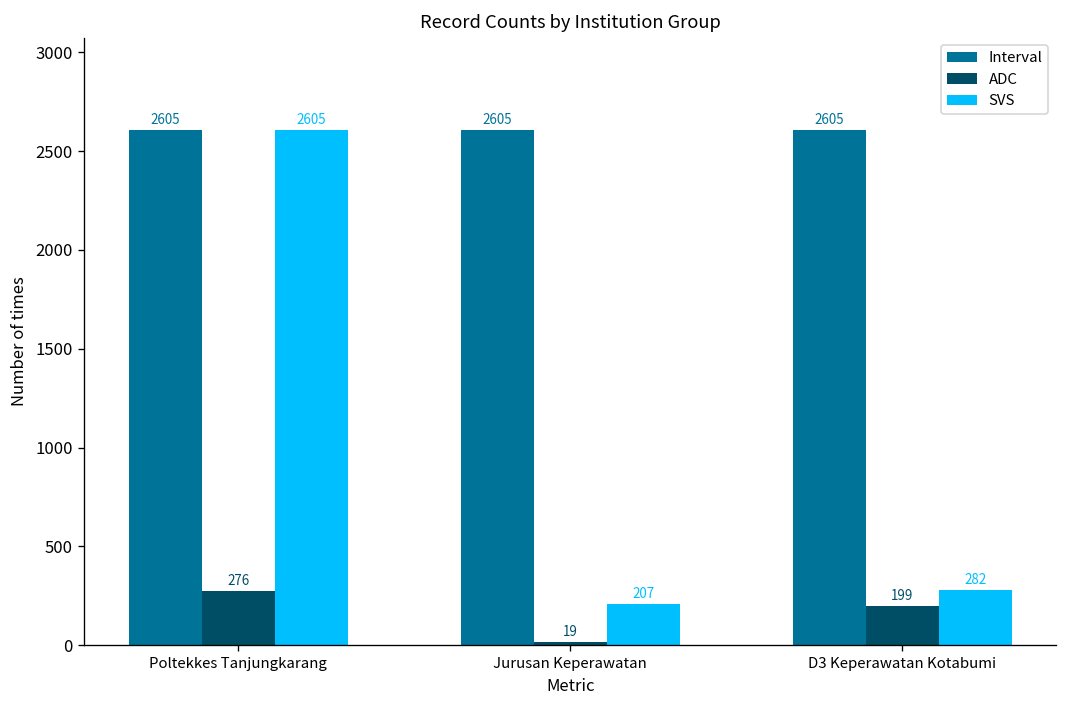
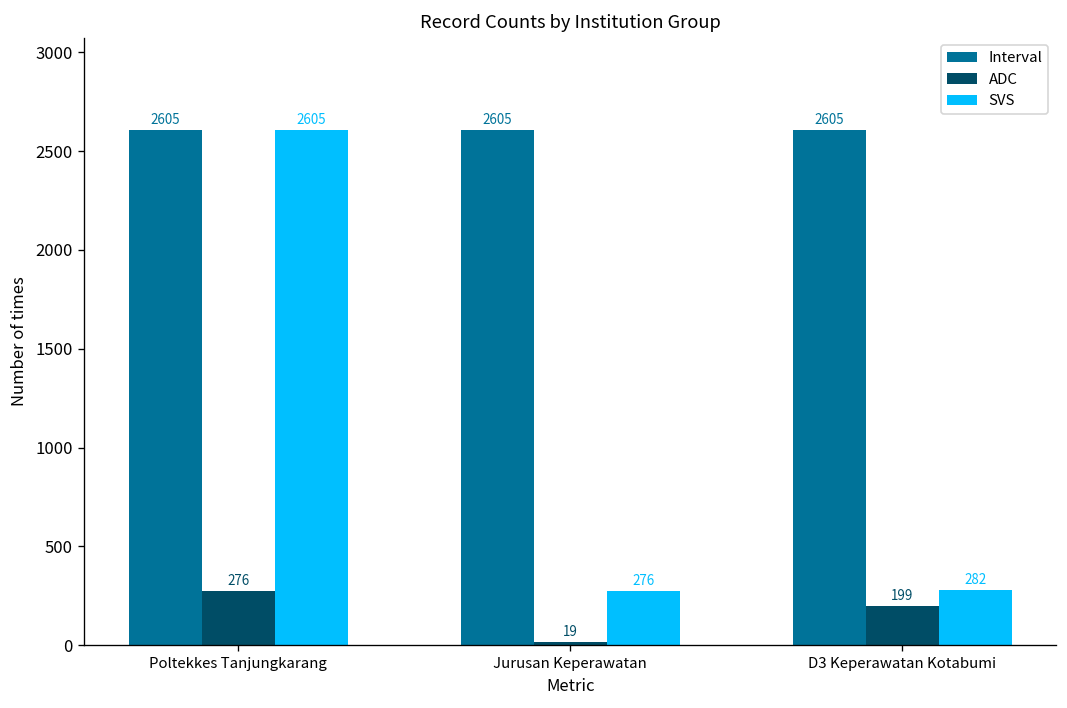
  {
    "Interval": {
      "Poltekkes Tanjungkarang": 2605,
      "Jurusan Keperawatan": 2605,
      "D3 Keperawatan Kotabumi": 2605
    },
    "ADC": {
      "Poltekkes Tanjungkarang": 276,
      "Jurusan Keperawatan": 19,
      "D3 Keperawatan Kotabumi": 199
    },
    "SVS": {
      "Poltekkes Tanjungkarang": 2605,
-     "Jurusan Keperawatan": 207,
+     "Jurusan Keperawatan": 276,
      "D3 Keperawatan Kotabumi": 282
    }
  }
